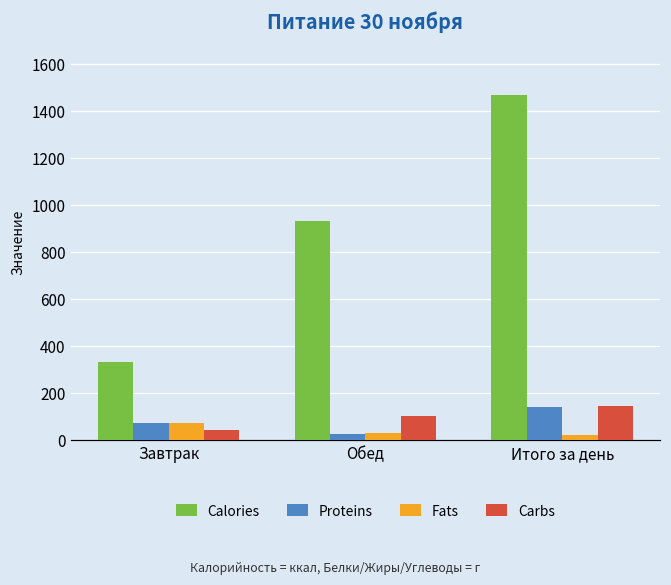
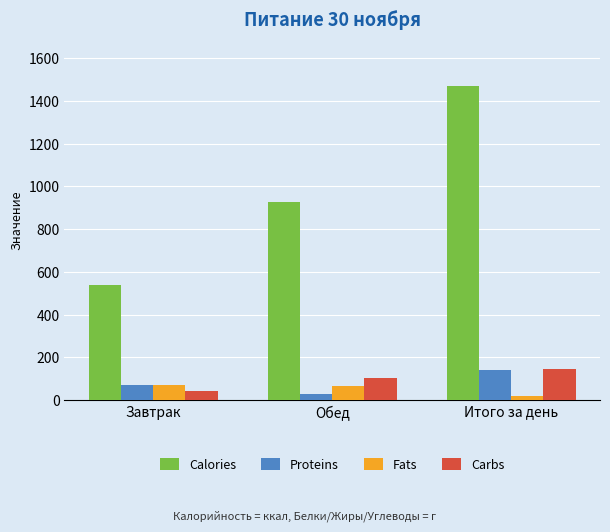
  {
    "Calories": {
-     "Завтрак": 330,
+     "Завтрак": 540,
      "Обед": 930,
      "Итого за день": 1470
    },
    "Proteins": {
      "Завтрак": 70,
      "Обед": 30,
      "Итого за день": 140
    },
    "Fats": {
      "Завтрак": 70,
-     "Обед": 30,
+     "Обед": 70,
      "Итого за день": 20
    },
    "Carbs": {
      "Завтрак": 40,
      "Обед": 100,
      "Итого за день": 150
    }
  }
